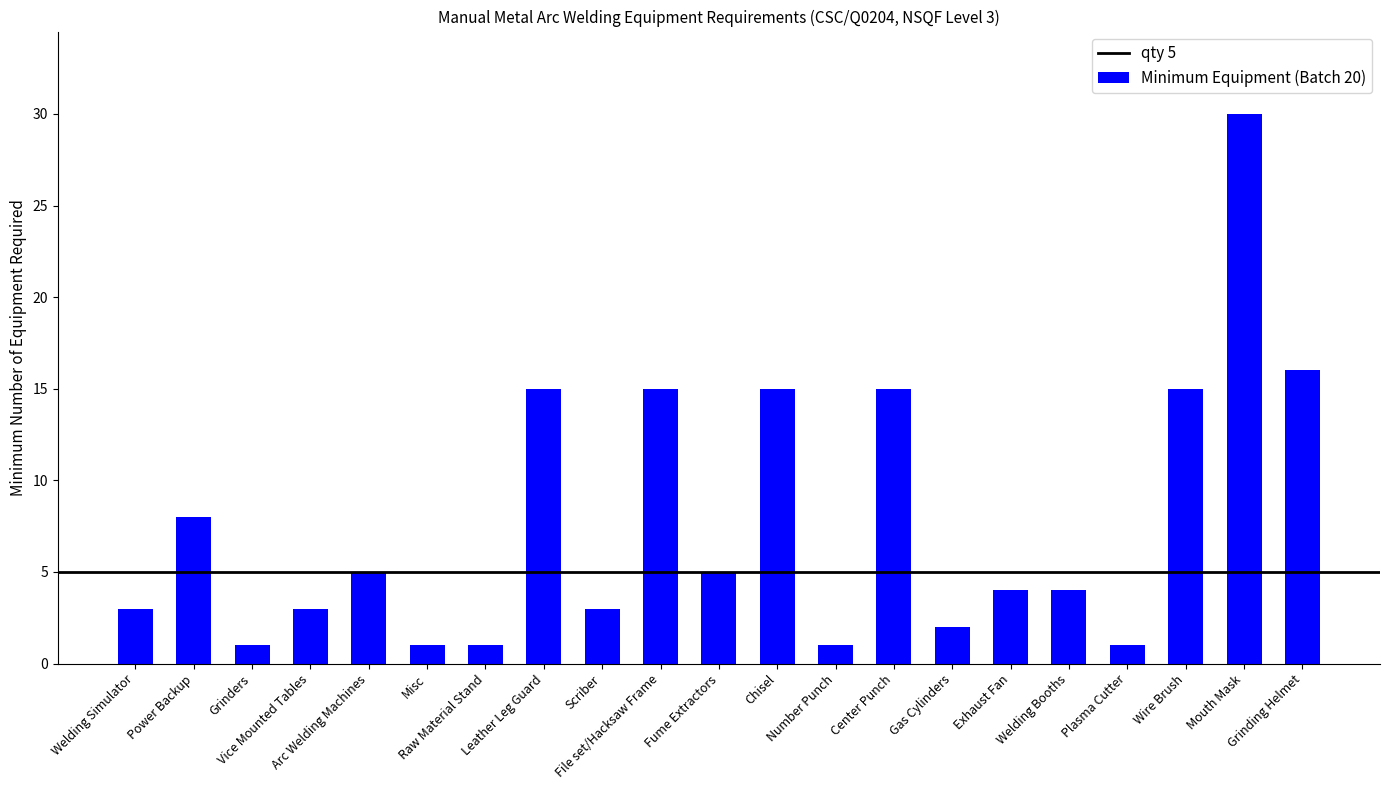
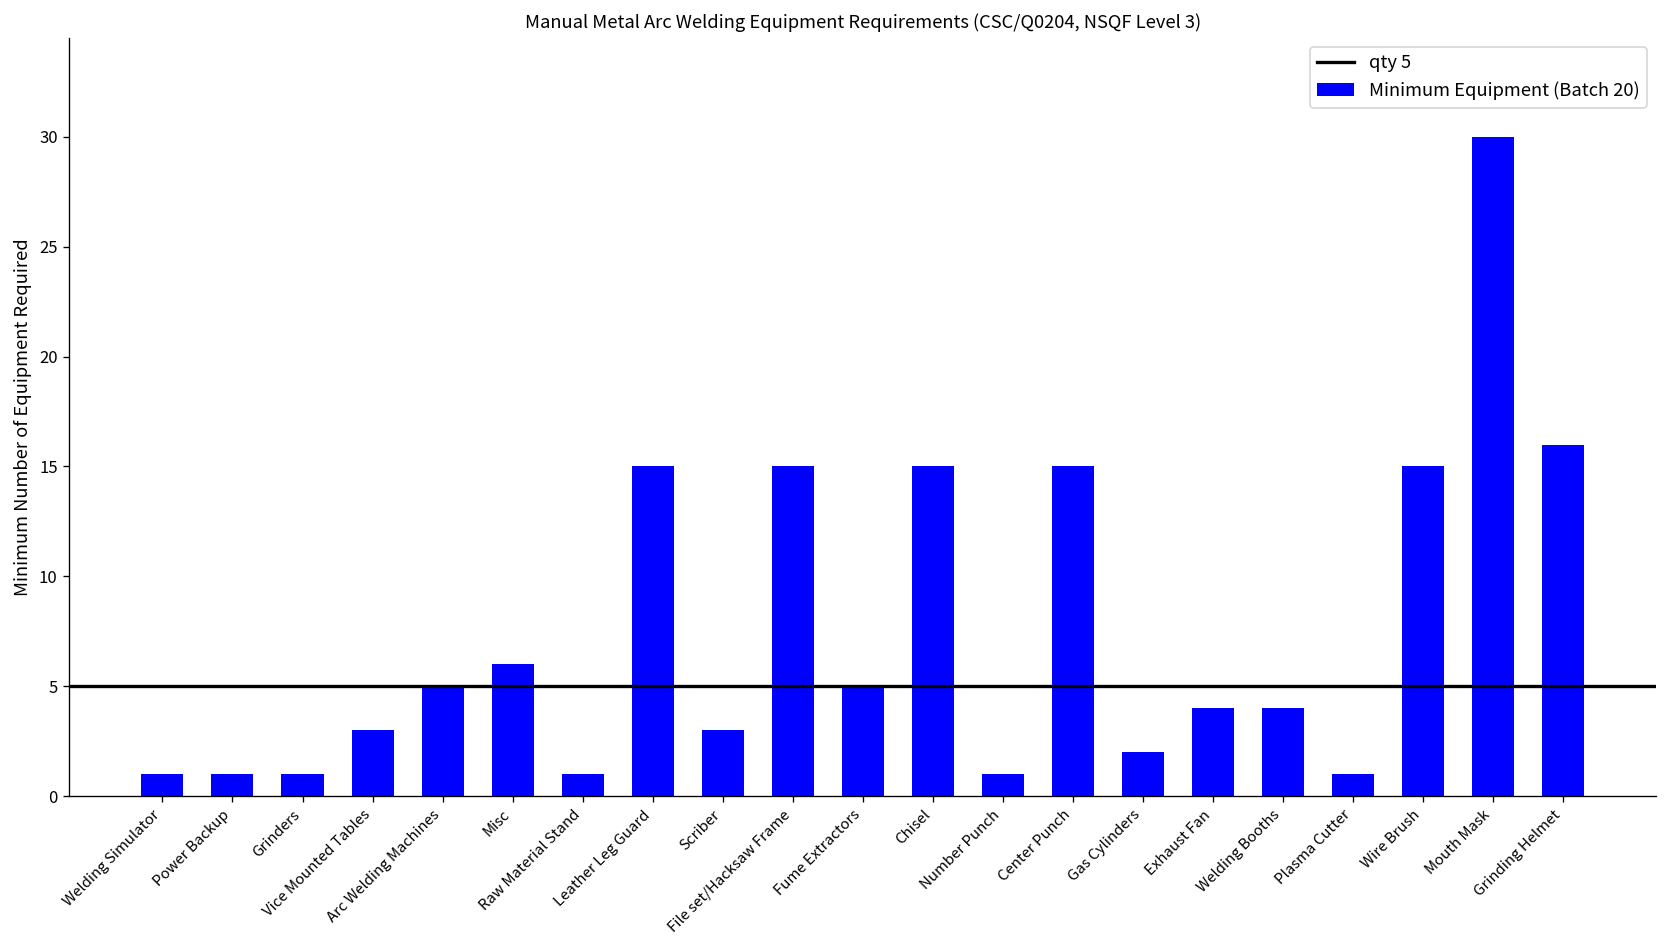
  {
-   "Welding Simulator": 3,
-   "Power Backup": 8,
+   "Welding Simulator": 1,
+   "Power Backup": 1,
    "Grinders": 1,
    "Vice Mounted Tables": 3,
    "Arc Welding Machines": 5,
-   "Misc": 1,
+   "Misc": 6,
    "Raw Material Stand": 1,
    "Leather Leg Guard": 15,
    "Scriber": 3,
    "File set/Hacksaw Frame": 15,
    "Fume Extractors": 5,
    "Chisel": 15,
    "Number Punch": 1,
    "Center Punch": 15,
    "Gas Cylinders": 2,
    "Exhaust Fan": 4,
    "Welding Booths": 4,
    "Plasma Cutter": 1,
    "Wire Brush": 15,
    "Mouth Mask": 30,
    "Grinding Helmet": 16
  }
